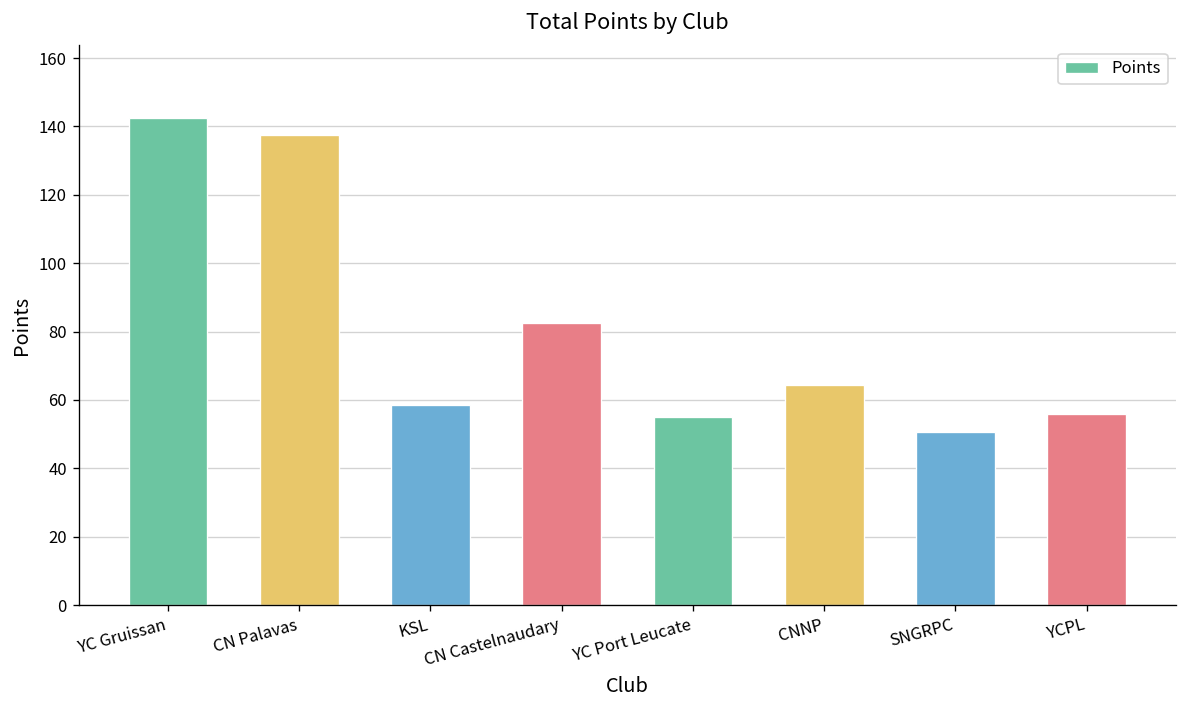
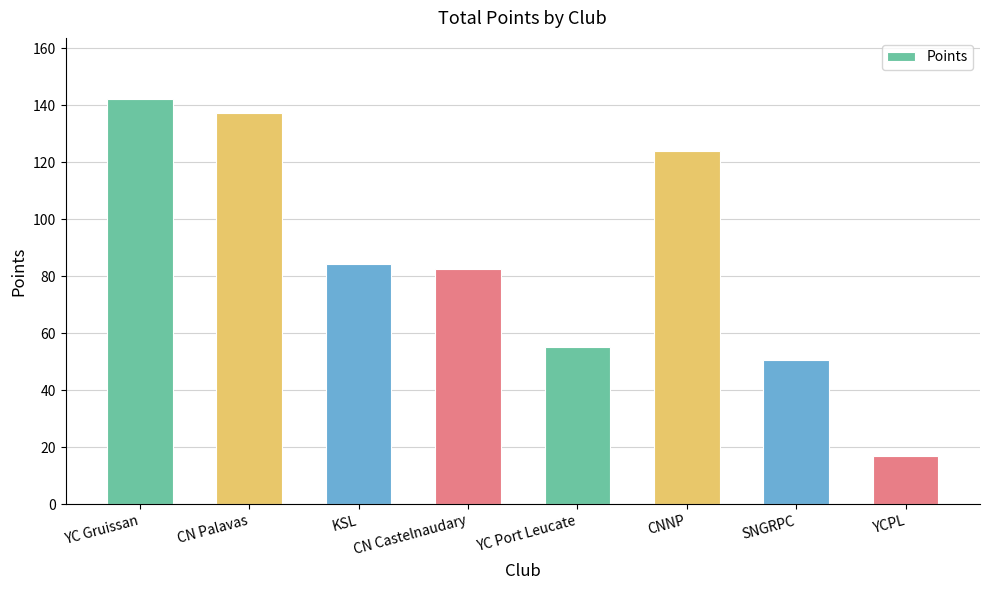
  {
    "YC Gruissan": 142,
    "CN Palavas": 137,
-   "KSL": 58,
+   "KSL": 84,
    "CN Castelnaudary": 83,
    "YC Port Leucate": 55,
-   "CNNP": 64,
+   "CNNP": 124,
    "SNGRPC": 51,
-   "YCPL": 56
+   "YCPL": 17
  }
